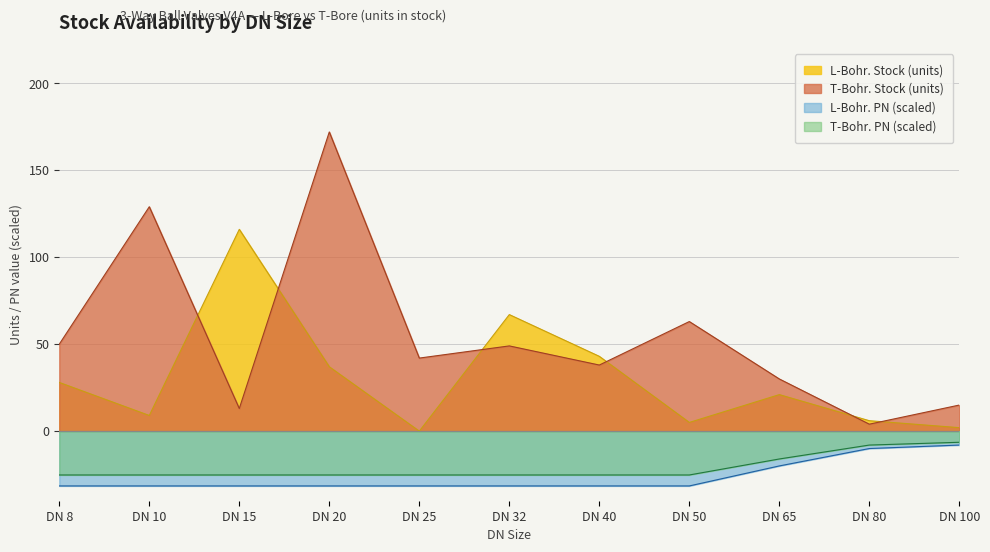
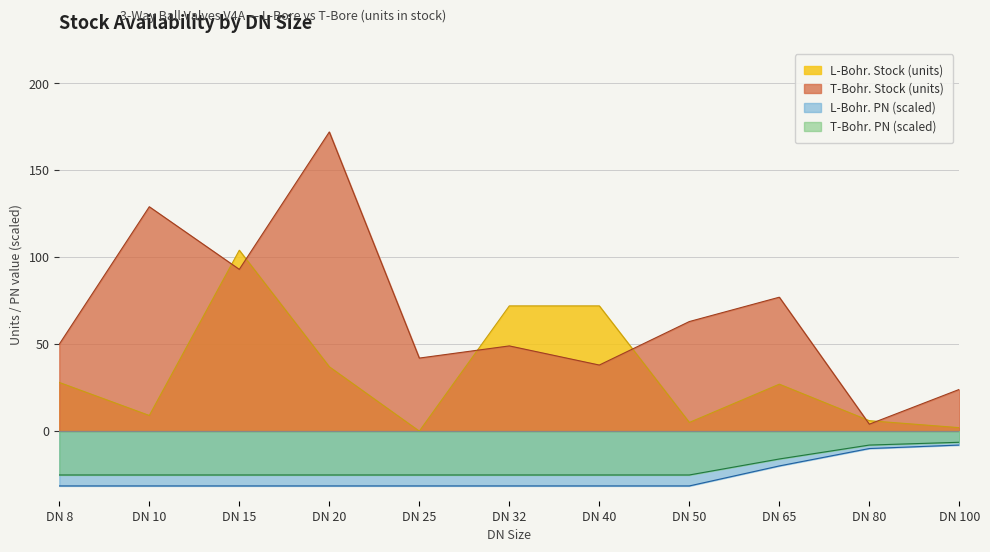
  {
    "L-Bohr. Stock (units)": {
      "DN 8": 28,
      "DN 10": 9,
-     "DN 15": 116,
+     "DN 15": 104,
      "DN 20": 37,
-     "DN 32": 67,
-     "DN 40": 43,
+     "DN 32": 72,
+     "DN 40": 72,
      "DN 50": 5,
-     "DN 65": 21,
+     "DN 65": 27,
      "DN 80": 6,
      "DN 100": 2
    },
    "T-Bohr. Stock (units)": {
      "DN 8": 50,
      "DN 10": 129,
-     "DN 15": 13,
+     "DN 15": 93,
      "DN 20": 172,
      "DN 25": 42,
      "DN 32": 49,
      "DN 40": 38,
      "DN 50": 63,
-     "DN 65": 30,
+     "DN 65": 77,
      "DN 80": 4,
-     "DN 100": 15
+     "DN 100": 24
    }
  }
